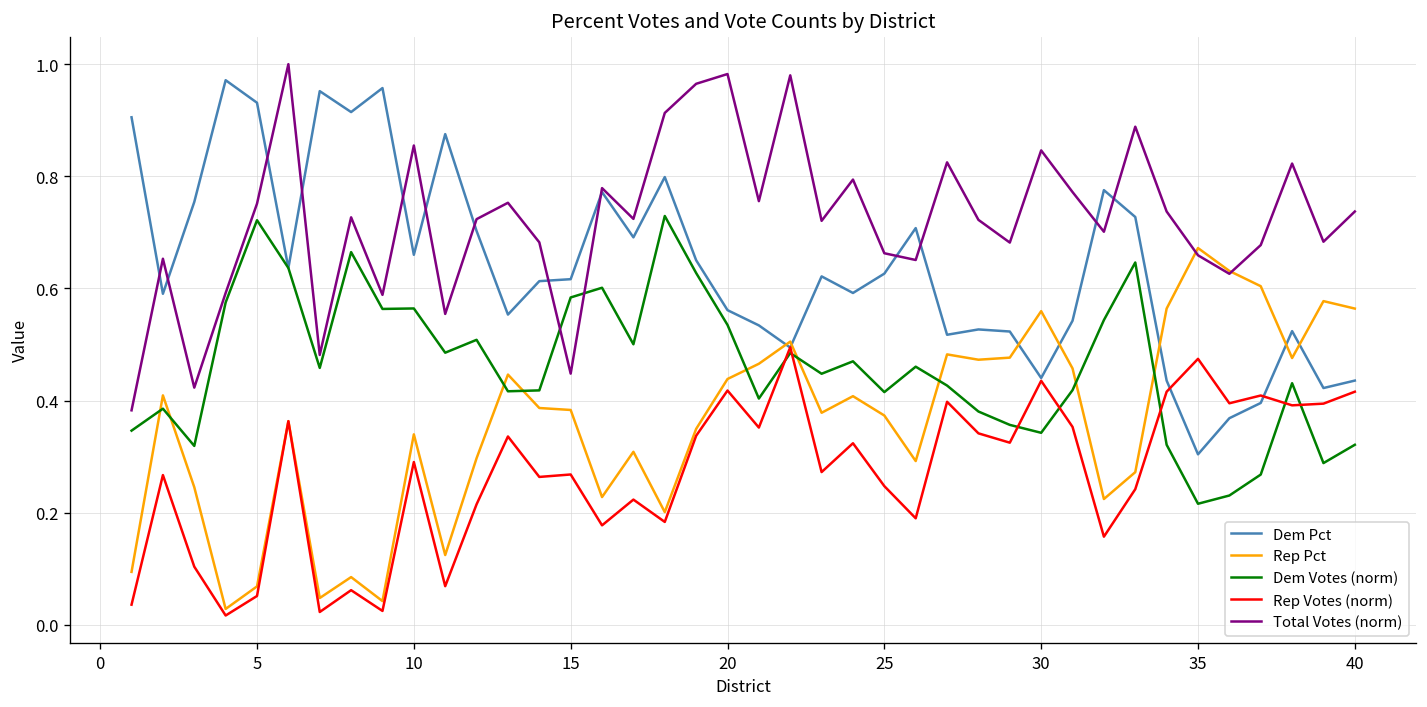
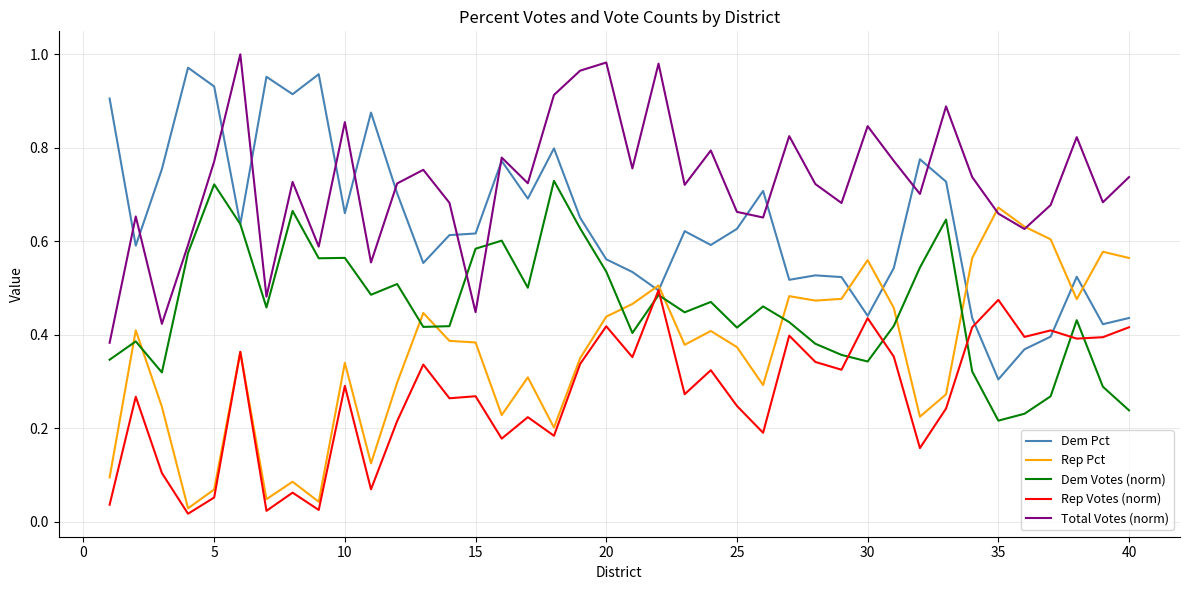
  {
    "Dem Pct": {
      "5": 0.93,
      "10": 0.66,
      "15": 0.62,
      "20": 0.56,
      "25": 0.63,
      "35": 0.30,
      "40": 0.44
    },
    "Rep Pct": {
      "5": 0.07,
      "10": 0.34,
      "15": 0.38,
      "20": 0.44,
      "25": 0.37,
      "30": 0.56,
      "35": 0.67,
      "40": 0.56
    },
    "Dem Votes (norm)": {
      "5": 0.72,
      "10": 0.56,
      "15": 0.58,
      "20": 0.54,
      "25": 0.42,
      "30": 0.34,
      "35": 0.22,
-     "40": 0.32
+     "40": 0.24
    },
    "Rep Votes (norm)": {
      "5": 0.05,
      "10": 0.29,
      "15": 0.27,
      "20": 0.42,
      "25": 0.25,
      "35": 0.47,
      "40": 0.42
    },
    "Total Votes (norm)": {
-     "5": 0.75,
+     "5": 0.77,
      "10": 0.85,
      "15": 0.45,
      "20": 0.98,
      "25": 0.66,
      "30": 0.85,
      "35": 0.66,
      "40": 0.74
    }
  }
